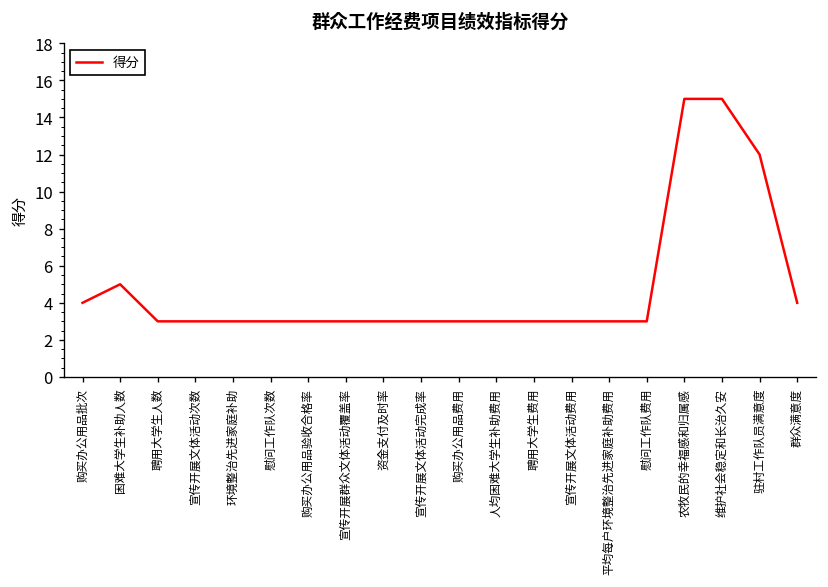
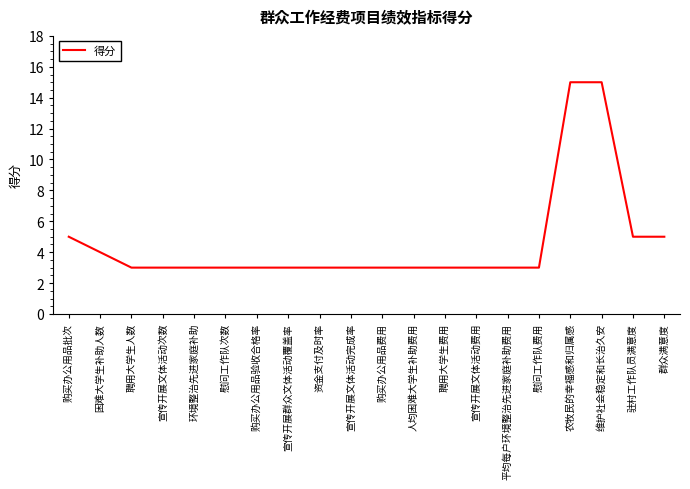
  {
-   "购买办公用品批次": 4,
-   "困难大学生补助人数": 5,
+   "购买办公用品批次": 5,
+   "困难大学生补助人数": 4,
    "聘用大学生人数": 3,
    "宣传开展文体活动次数": 3,
    "环境整治先进家庭补助": 3,
    "慰问工作队次数": 3,
    "购买办公用品验收合格率": 3,
    "宣传开展群众文体活动覆盖率": 3,
    "资金支付及时率": 3,
    "宣传开展文体活动完成率": 3,
    "购买办公用品费用": 3,
    "人均困难大学生补助费用": 3,
    "聘用大学生费用": 3,
    "宣传开展文体活动费用": 3,
    "平均每户环境整治先进家庭补助费用": 3,
    "慰问工作队费用": 3,
    "农牧民的幸福感和归属感": 15,
    "维护社会稳定和长治久安": 15,
-   "驻村工作队员满意度": 12,
-   "群众满意度": 4
+   "驻村工作队员满意度": 5,
+   "群众满意度": 5
  }
